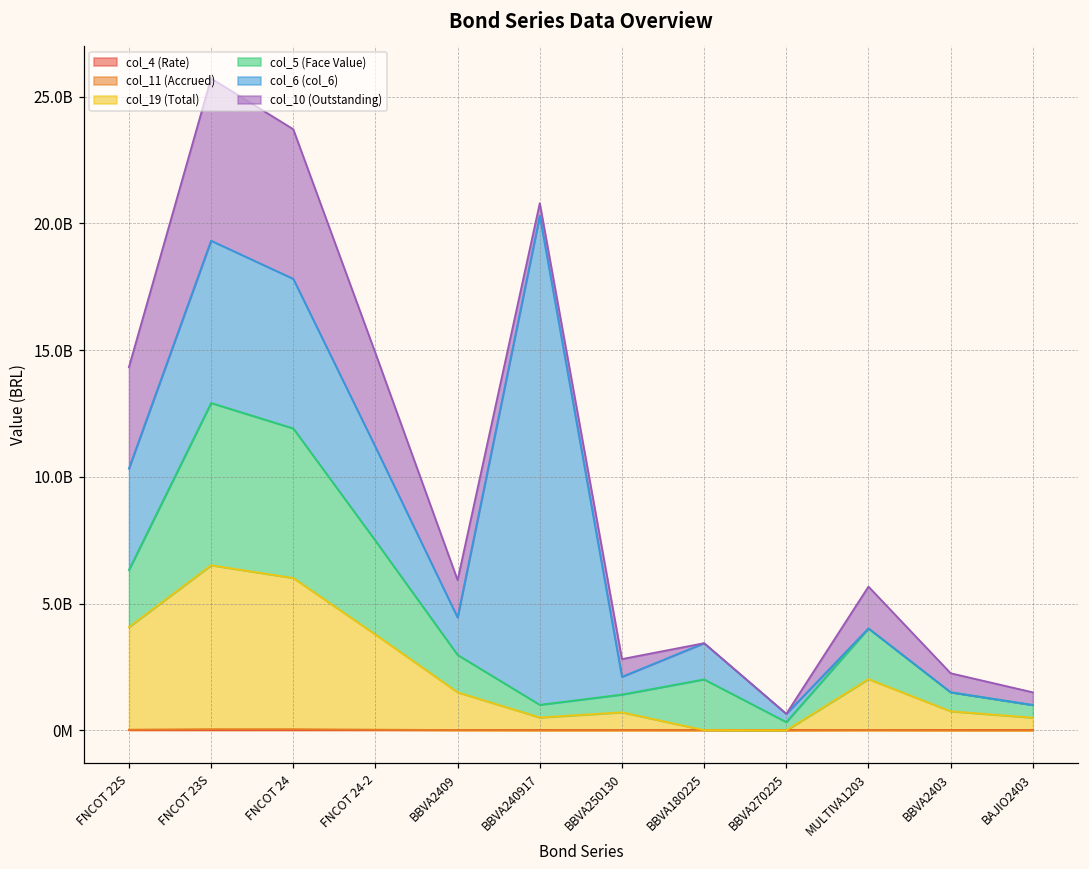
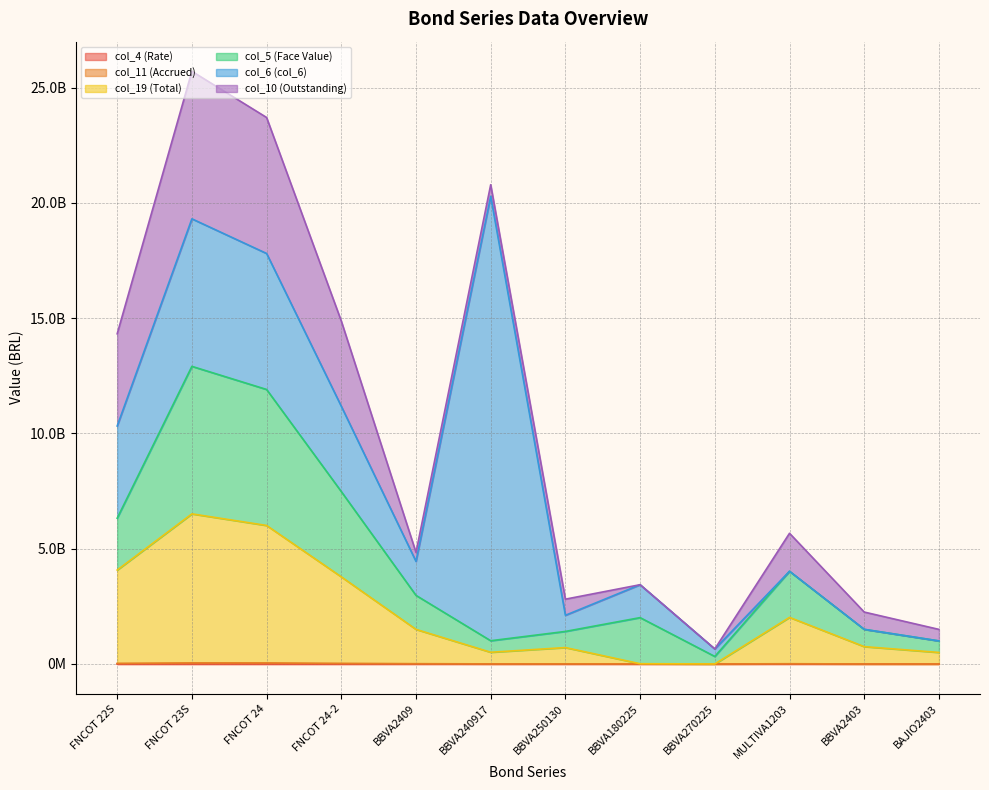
  {
    "col_19 (Total)": {
      "FNCOT 22S": 4000000000,
      "FNCOT 23S": 6500000000,
      "FNCOT 24": 6000000000,
      "FNCOT 24-2": 3800000000,
      "BBVA2409": 1500000000,
      "BBVA240917": 500000000,
      "BBVA250130": 700000000,
      "MULTIVA1203": 2000000000,
      "BBVA2403": 800000000,
      "BAJIO2403": 500000000
    },
    "col_5 (Face Value)": {
      "FNCOT 22S": 2200000000,
      "FNCOT 23S": 6400000000,
      "FNCOT 24": 5900000000,
      "FNCOT 24-2": 3700000000,
      "BBVA2409": 1500000000,
      "BBVA240917": 500000000,
      "BBVA250130": 700000000,
      "BBVA180225": 2000000000,
      "BBVA270225": 300000000
    },
    "col_6 (col_6)": {
      "FNCOT 22S": 4000000000,
      "FNCOT 23S": 6400000000,
      "FNCOT 24": 5900000000,
      "FNCOT 24-2": 3700000000,
      "BBVA2409": 1500000000,
      "BBVA240917": 19300000000,
      "BBVA250130": 700000000
    },
    "col_10 (Outstanding)": {
      "FNCOT 22S": 4000000000,
      "FNCOT 24": 5900000000,
      "FNCOT 24-2": 3700000000,
-     "BBVA2409": 1500000000,
+     "BBVA2409": 400000000,
      "BBVA240917": 500000000,
      "BBVA250130": 700000000,
      "MULTIVA1203": 1600000000,
      "BBVA2403": 800000000,
      "BAJIO2403": 500000000
    }
  }
